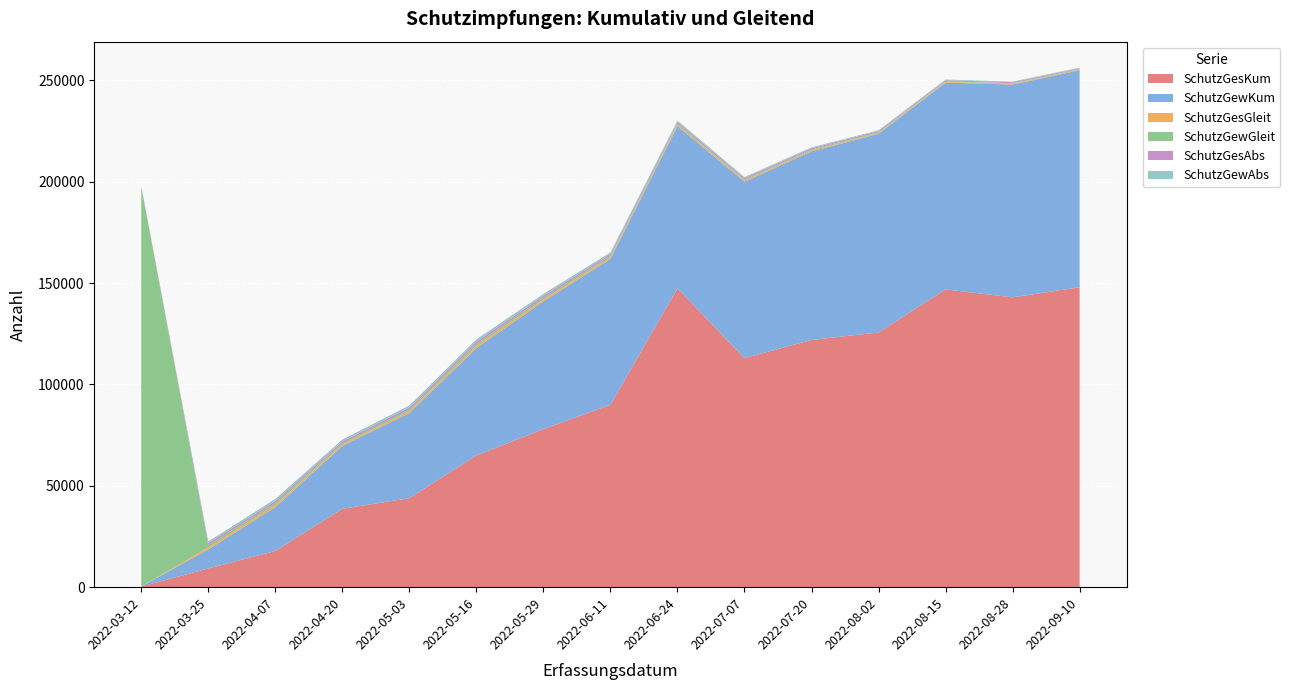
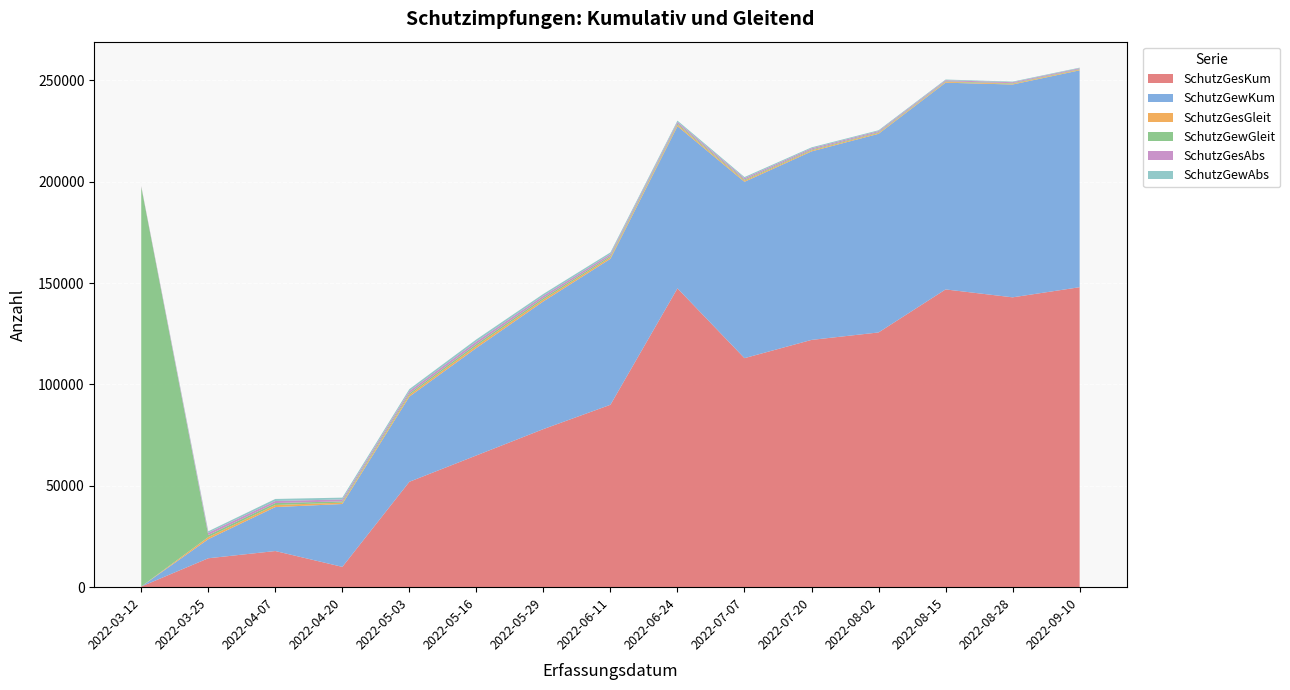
  {
    "SchutzGesKum": {
-     "2022-03-25": 9000,
+     "2022-03-25": 14000,
      "2022-04-07": 18000,
-     "2022-04-20": 39000,
-     "2022-05-03": 44000,
+     "2022-04-20": 10000,
+     "2022-05-03": 52000,
      "2022-05-16": 65000,
      "2022-05-29": 78000,
      "2022-06-11": 90000,
      "2022-06-24": 147000,
      "2022-07-07": 113000,
      "2022-07-20": 122000,
      "2022-08-02": 126000,
      "2022-08-15": 147000,
      "2022-08-28": 143000,
      "2022-09-10": 148000
    }
  }
